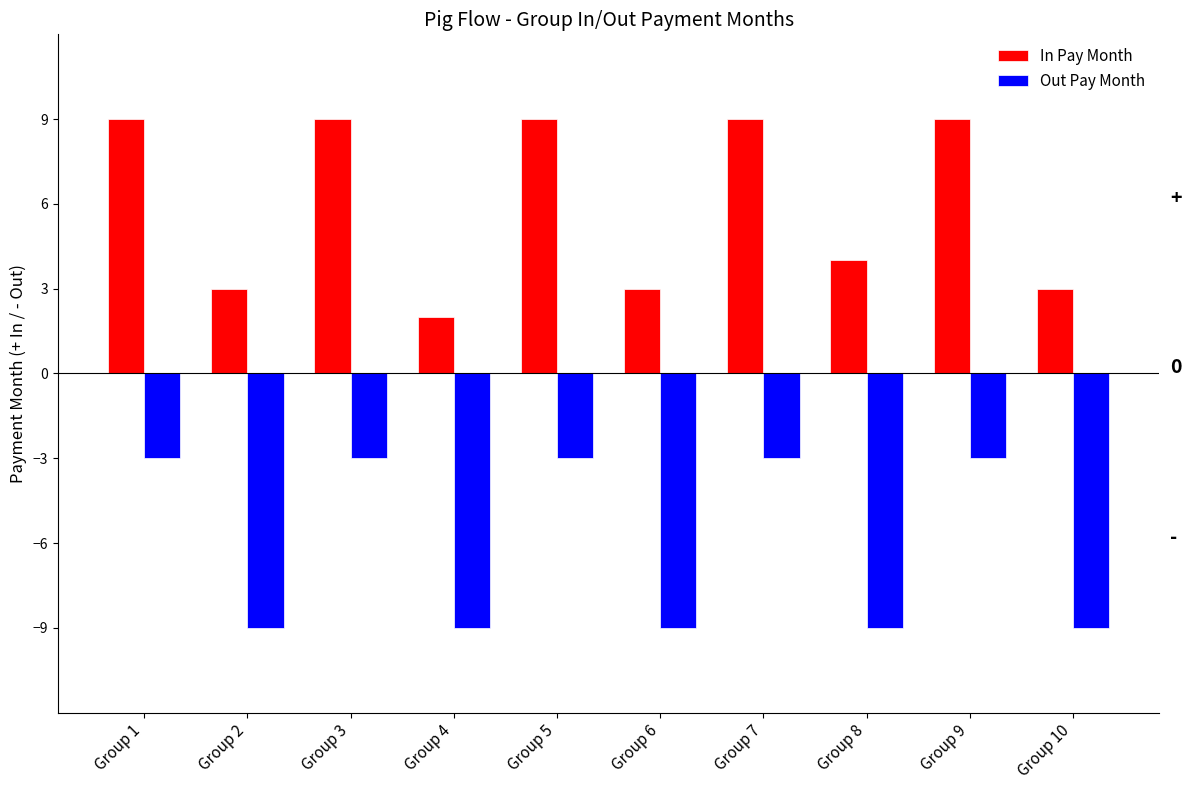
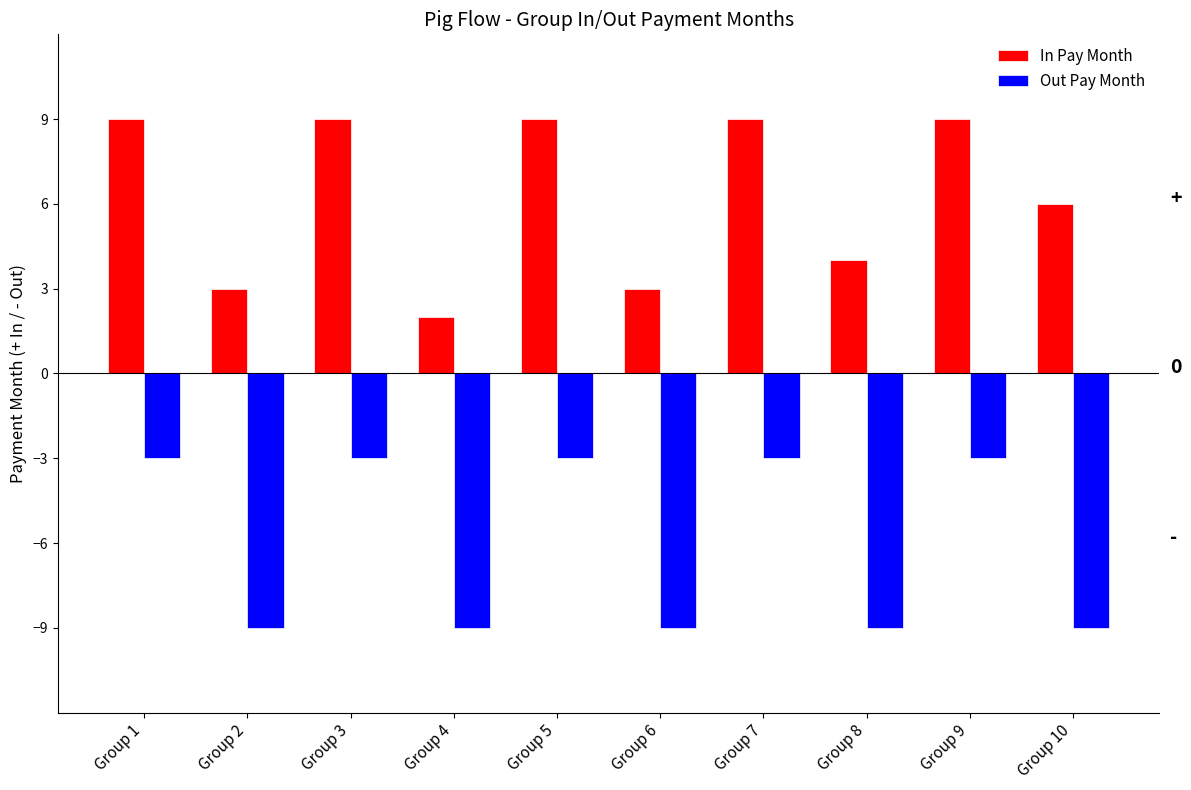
  {
    "In Pay Month": {
      "Group 1": 9,
      "Group 2": 3,
      "Group 3": 9,
      "Group 4": 2,
      "Group 5": 9,
      "Group 6": 3,
      "Group 7": 9,
      "Group 8": 4,
      "Group 9": 9,
-     "Group 10": 3
+     "Group 10": 6
    },
    "Out Pay Month": {
      "Group 1": -3,
      "Group 2": -9,
      "Group 3": -3,
      "Group 4": -9,
      "Group 5": -3,
      "Group 6": -9,
      "Group 7": -3,
      "Group 8": -9,
      "Group 9": -3,
      "Group 10": -9
    }
  }
